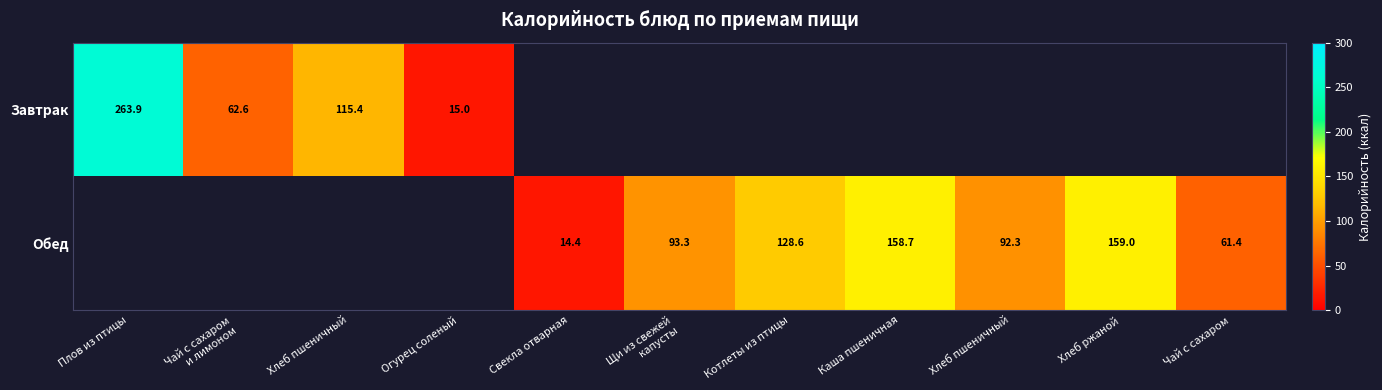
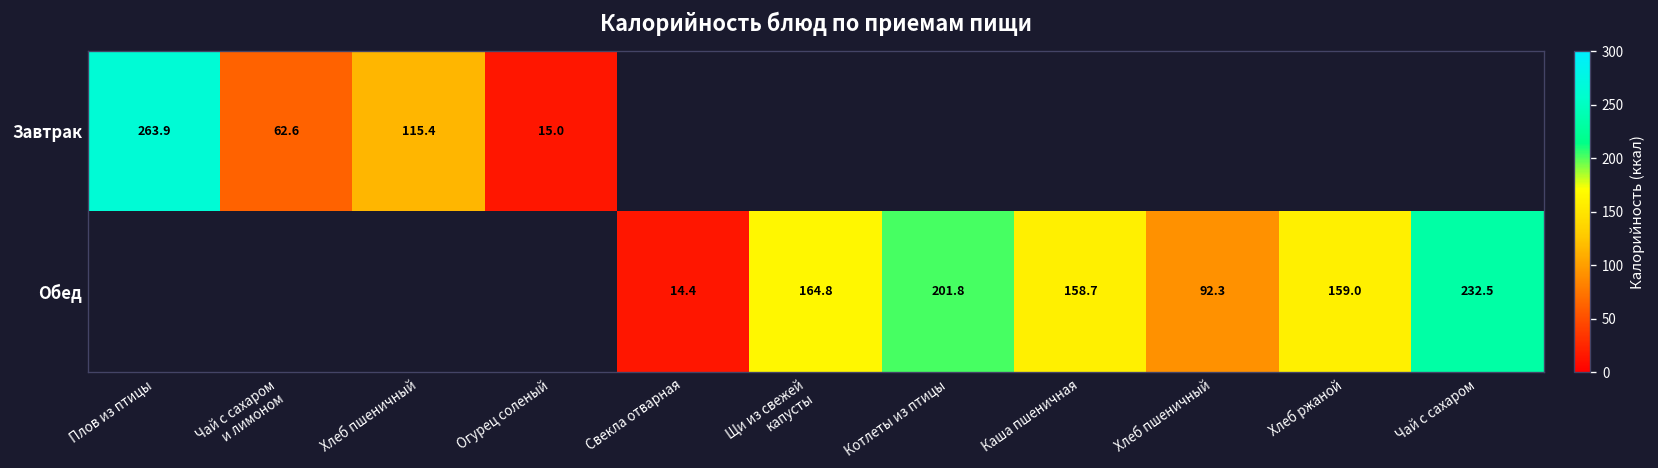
  {
    "Завтрак": {
      "Плов из птицы": 263.9,
      "Чай с сахаром и лимоном": 62.6,
      "Хлеб пшеничный": 115.4,
      "Огурец соленый": 15.0
    },
    "Обед": {
      "Свекла отварная": 14.4,
-     "Щи из свежей капусты": 93.3,
-     "Котлеты из птицы": 128.6,
+     "Щи из свежей капусты": 164.8,
+     "Котлеты из птицы": 201.8,
      "Каша пшеничная": 158.7,
      "Хлеб пшеничный": 92.3,
      "Хлеб ржаной": 159.0,
-     "Чай с сахаром": 61.4
+     "Чай с сахаром": 232.5
    }
  }
